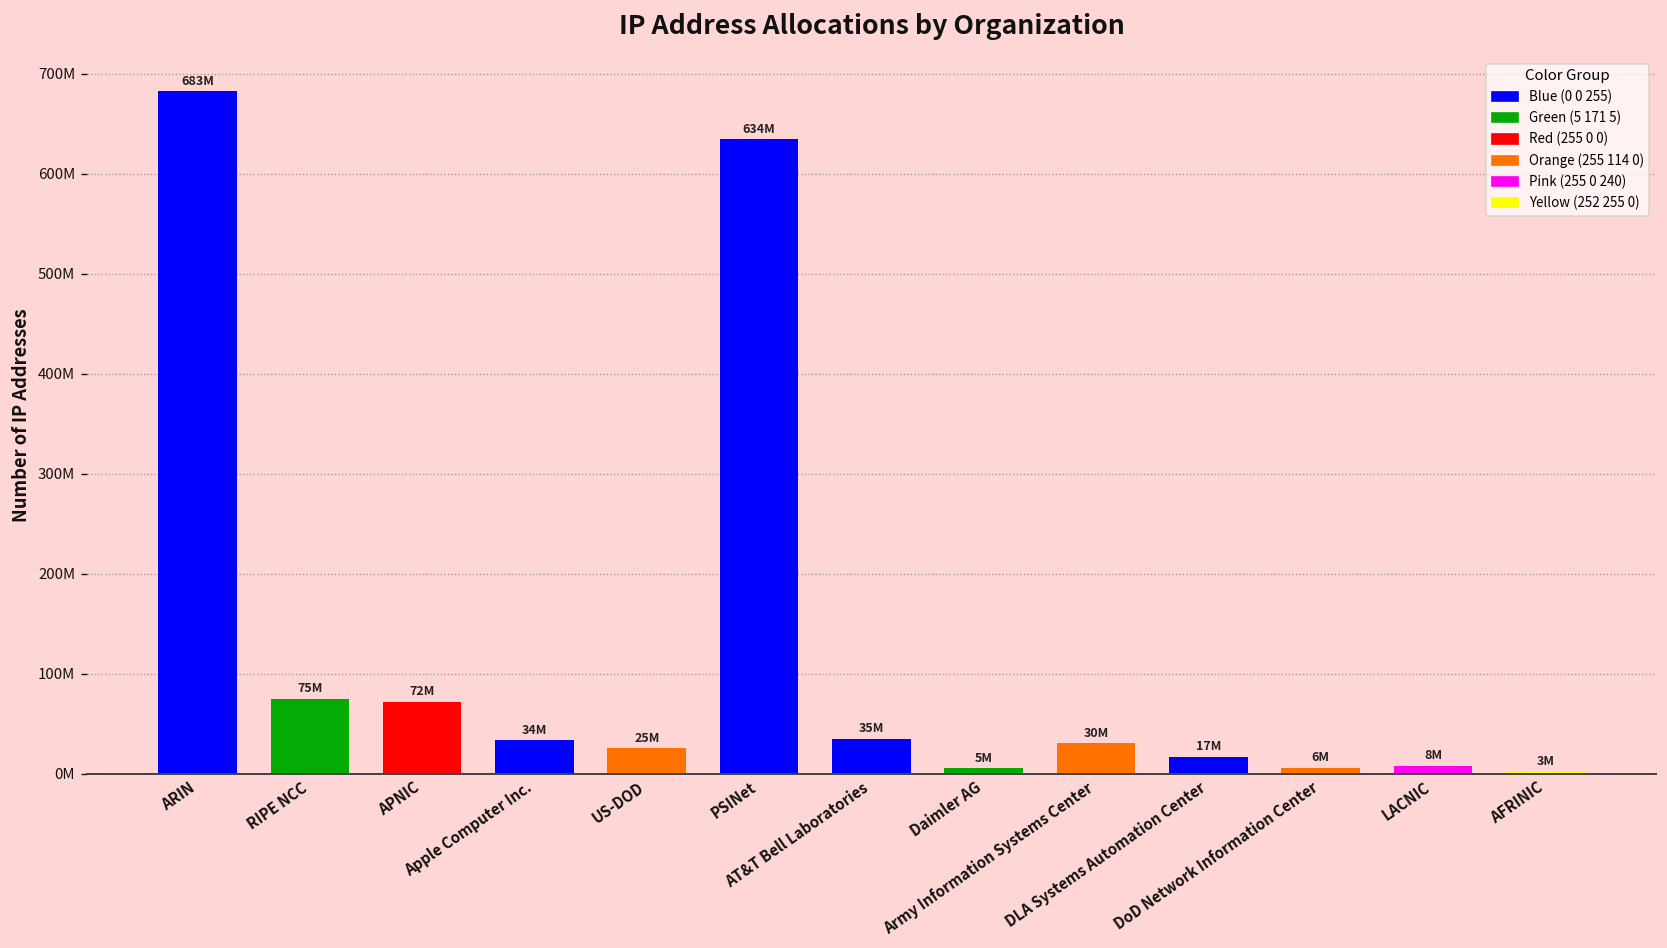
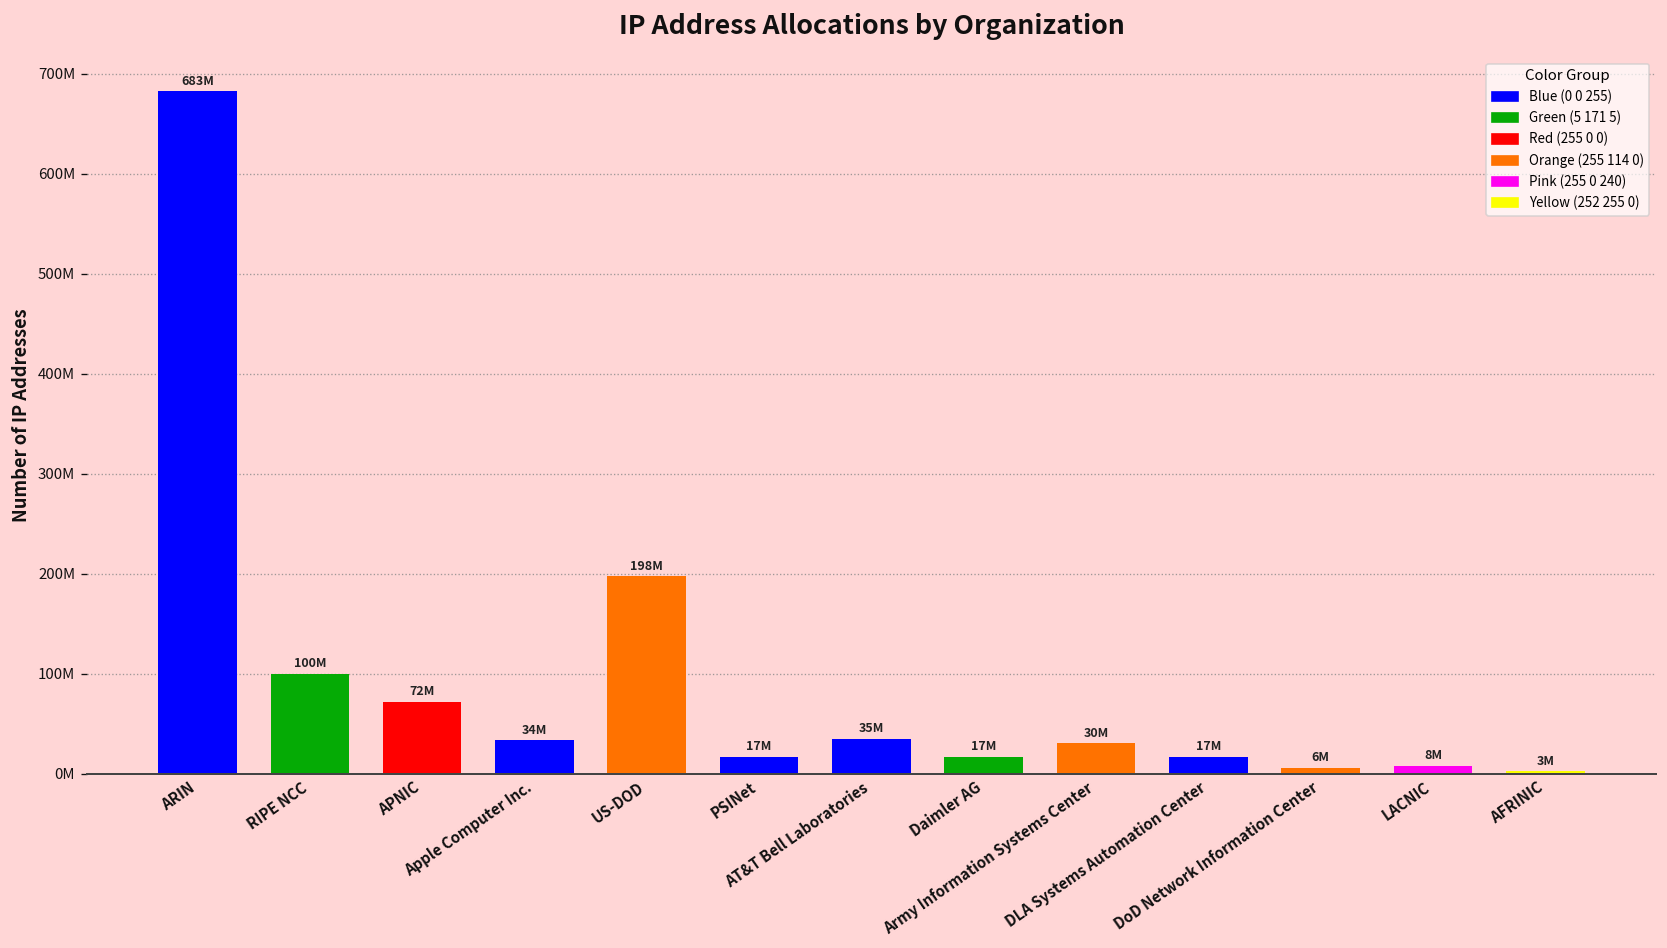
  {
    "ARIN": "683M",
-   "RIPE NCC": "75M",
+   "RIPE NCC": "100M",
    "APNIC": "72M",
    "Apple Computer Inc.": "34M",
-   "US-DOD": "25M",
-   "PSINet": "634M",
+   "US-DOD": "198M",
+   "PSINet": "17M",
    "AT&T Bell Laboratories": "35M",
-   "Daimler AG": "5M",
+   "Daimler AG": "17M",
    "Army Information Systems Center": "30M",
    "DLA Systems Automation Center": "17M",
    "DoD Network Information Center": "6M",
    "LACNIC": "8M",
    "AFRINIC": "3M"
  }
